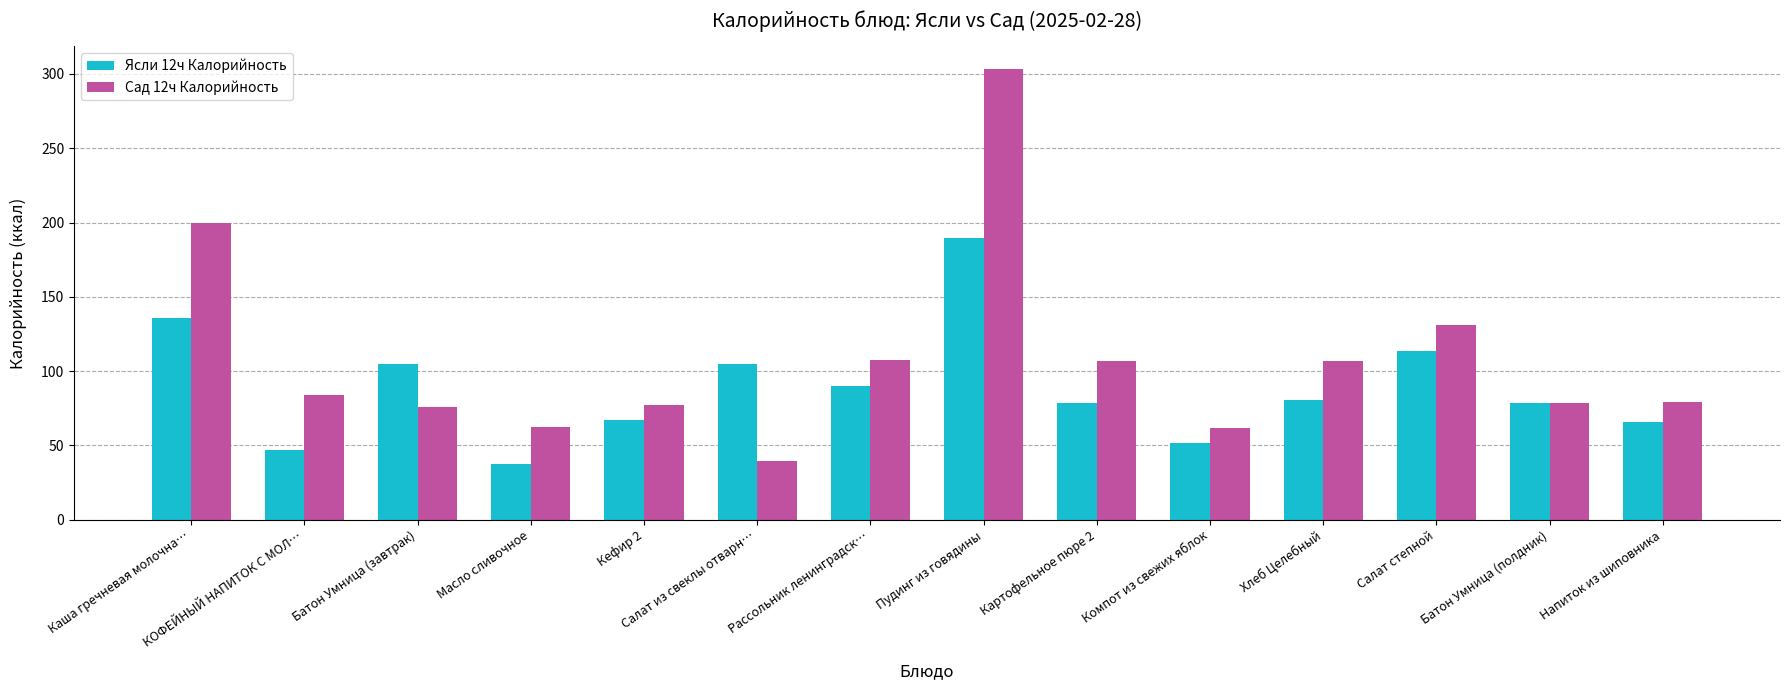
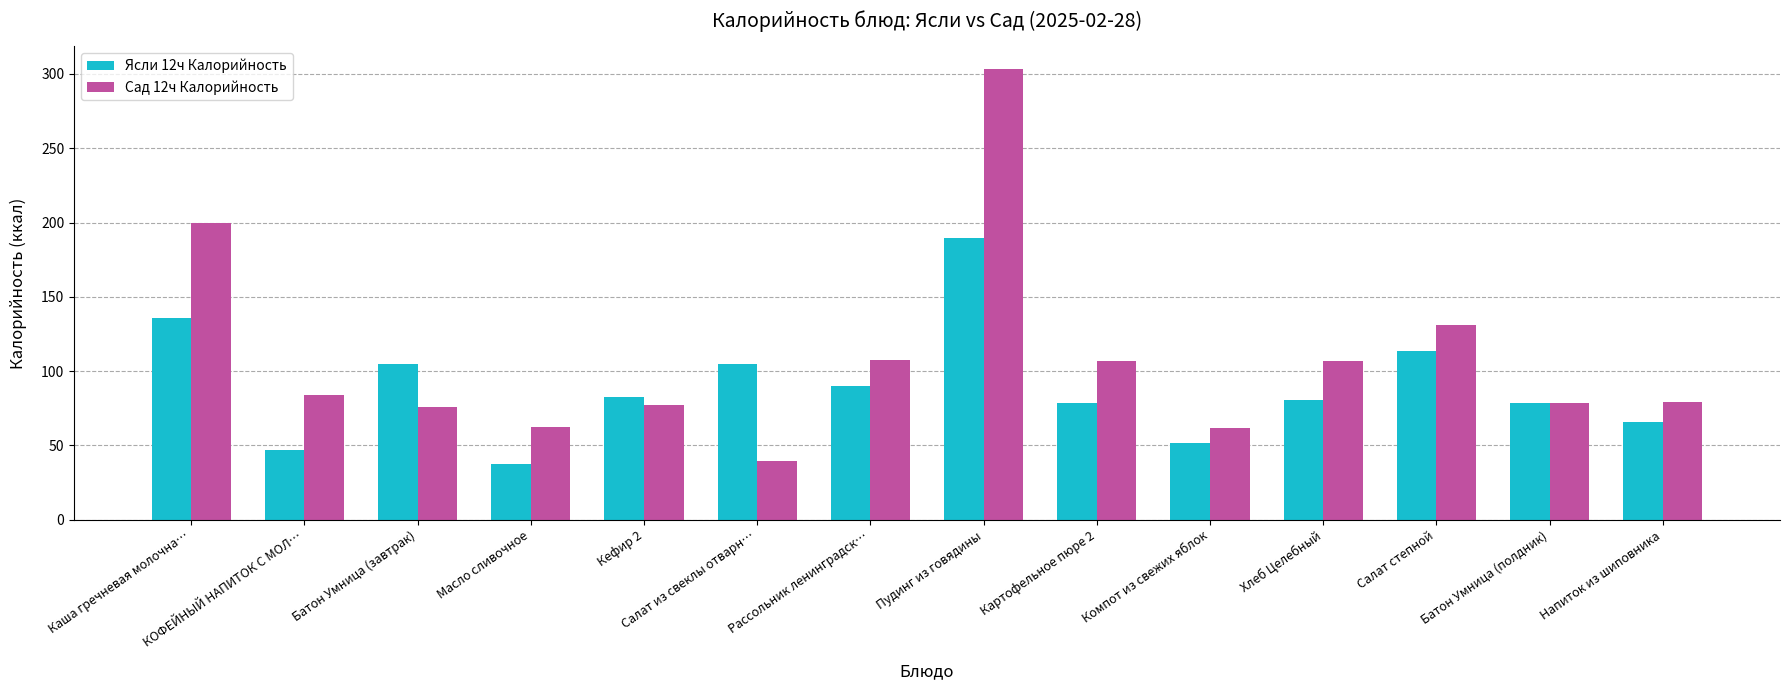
  {
    "Ясли 12ч Калорийность": {
      "Каша гречневая молочна…": 136,
      "КОФЕЙНЫЙ НАПИТОК С МОЛ…": 47,
      "Батон Умница (завтрак)": 105,
      "Масло сливочное": 37,
-     "Кефир 2": 67,
+     "Кефир 2": 83,
      "Салат из свеклы отварн…": 105,
      "Рассольник ленинградск…": 90,
      "Пудинг из говядины": 190,
      "Картофельное пюре 2": 78,
      "Компот из свежих яблок": 51,
      "Хлеб Целебный": 81,
      "Салат степной": 113,
      "Батон Умница (полдник)": 79,
      "Напиток из шиповника": 66
    },
    "Сад 12ч Калорийность": {
      "Каша гречневая молочна…": 200,
      "КОФЕЙНЫЙ НАПИТОК С МОЛ…": 84,
      "Батон Умница (завтрак)": 76,
      "Масло сливочное": 62,
      "Кефир 2": 77,
      "Салат из свеклы отварн…": 39,
      "Рассольник ленинградск…": 108,
      "Пудинг из говядины": 303,
      "Картофельное пюре 2": 107,
      "Компот из свежих яблок": 62,
      "Хлеб Целебный": 107,
      "Салат степной": 131,
      "Батон Умница (полдник)": 79,
      "Напиток из шиповника": 79
    }
  }
